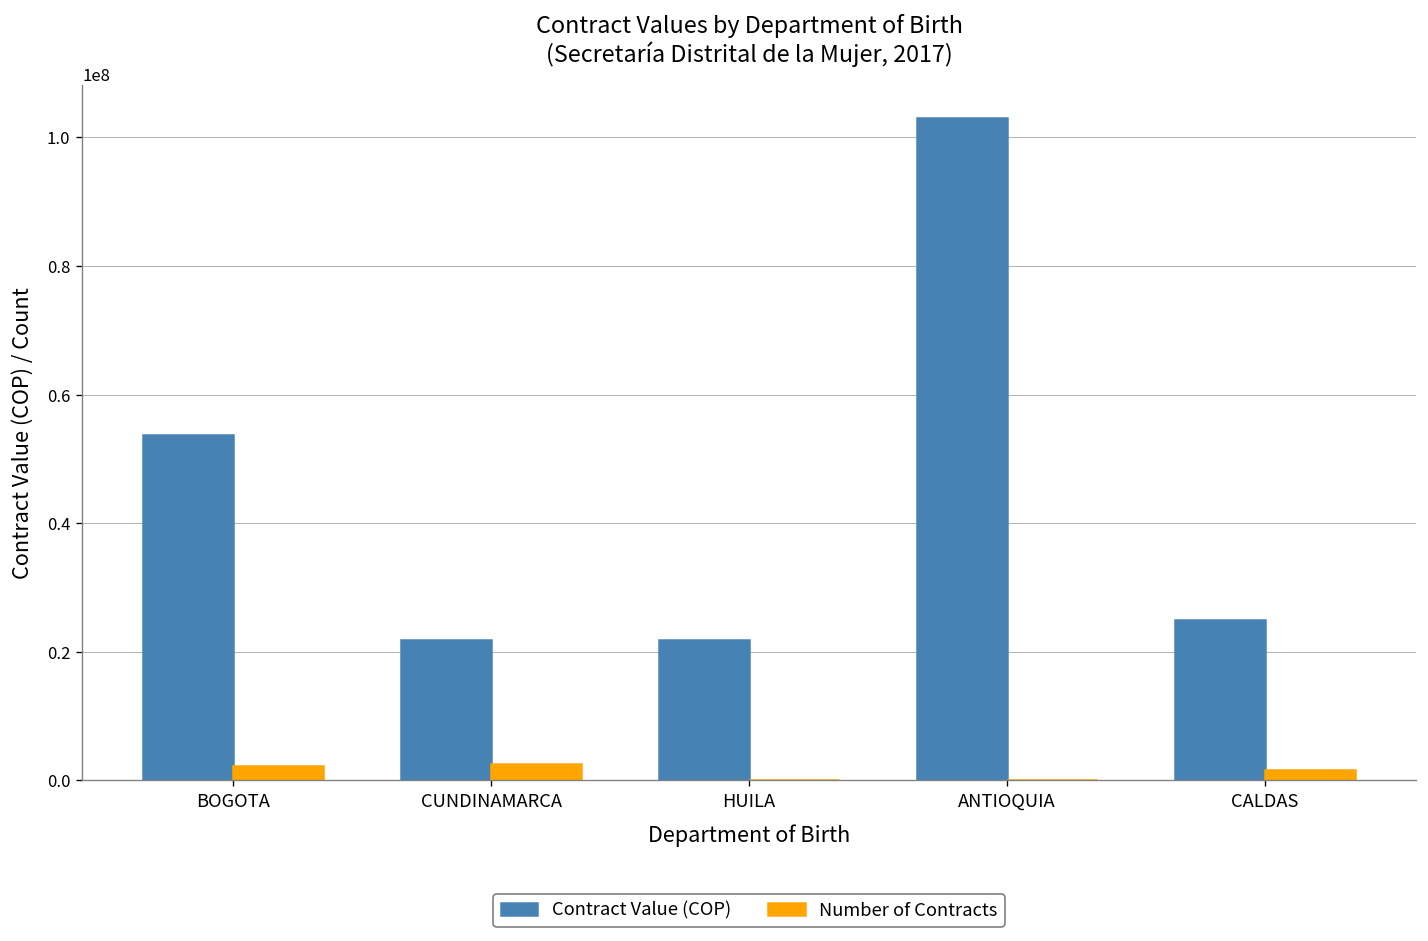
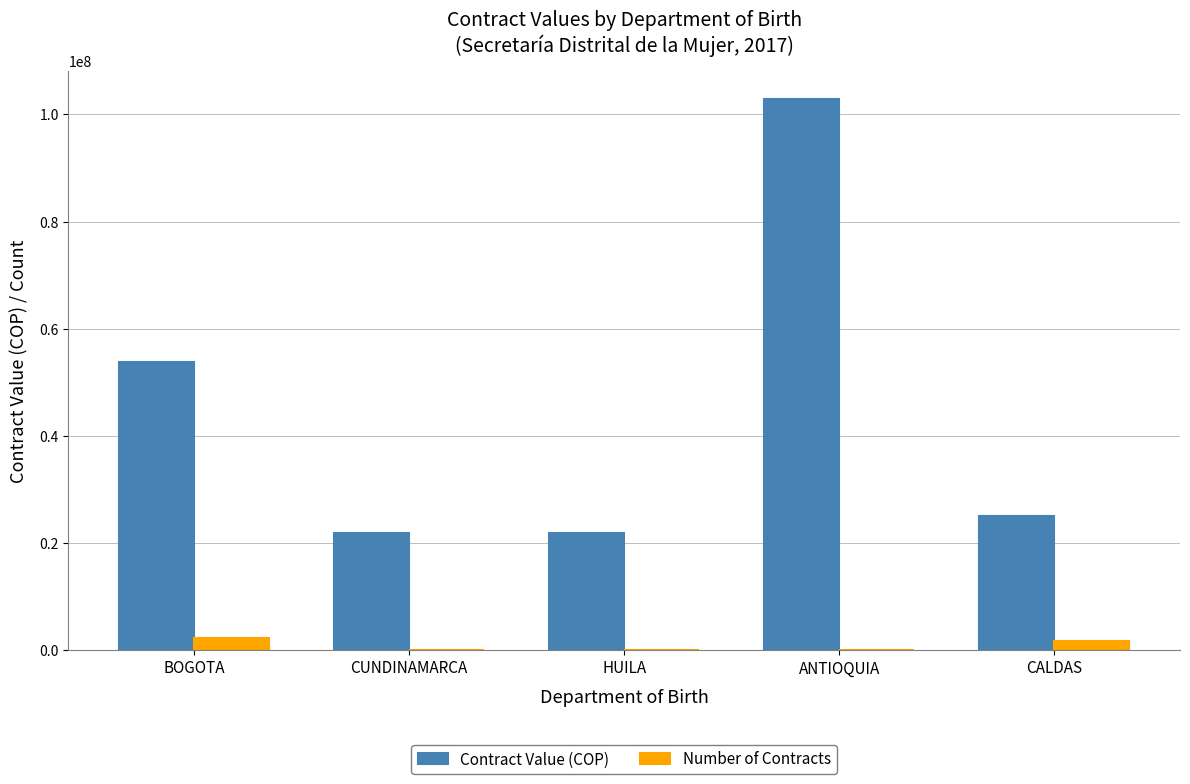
  {
    "Contract Value (COP)": {
      "BOGOTA": 54000000,
      "CUNDINAMARCA": 22000000,
      "HUILA": 22000000,
      "ANTIOQUIA": 103000000,
      "CALDAS": 25000000
    },
    "Number of Contracts": {
      "BOGOTA": 2000000,
-     "CUNDINAMARCA": 3000000,
+     "CUNDINAMARCA": 0,
      "CALDAS": 2000000
    }
  }
